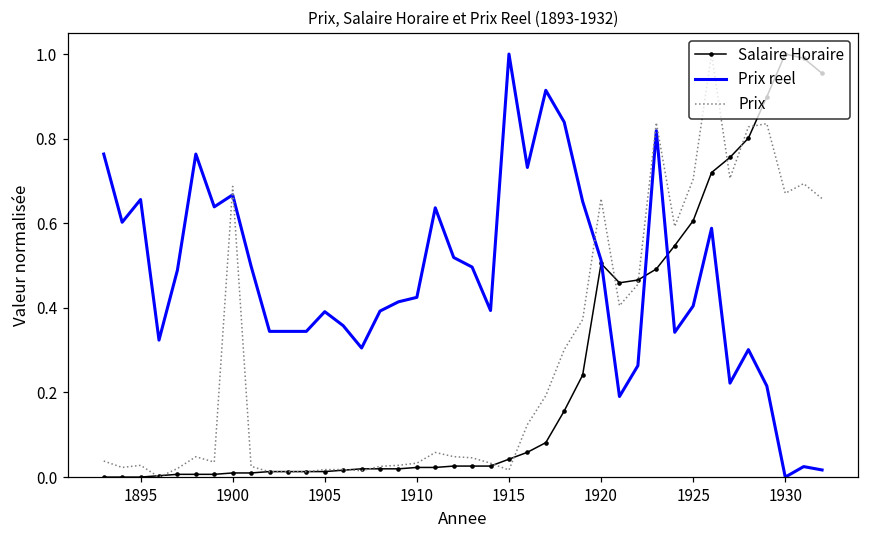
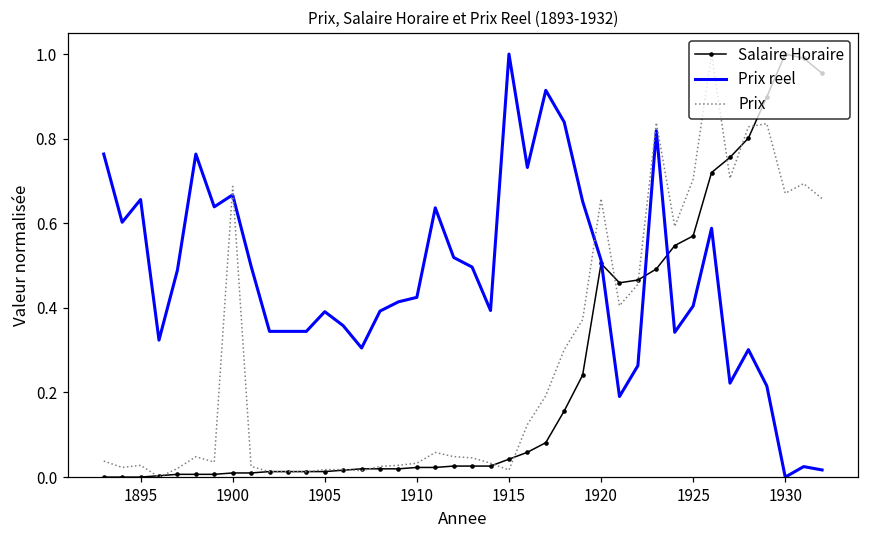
  {
    "Salaire Horaire": {
      "1895": 0.00,
      "1900": 0.01,
      "1910": 0.02,
      "1915": 0.04,
      "1920": 0.50,
-     "1925": 0.61
+     "1925": 0.57
    },
    "Prix reel": {
      "1895": 0.66,
      "1900": 0.67,
      "1905": 0.39,
      "1910": 0.42,
      "1915": 1.00,
      "1920": 0.51,
      "1925": 0.40,
      "1930": 0.00
    },
    "Prix": {
      "1895": 0.03,
      "1900": 0.69,
      "1910": 0.03,
      "1915": 0.02,
      "1920": 0.66,
      "1925": 0.70,
      "1930": 0.67
    }
  }
